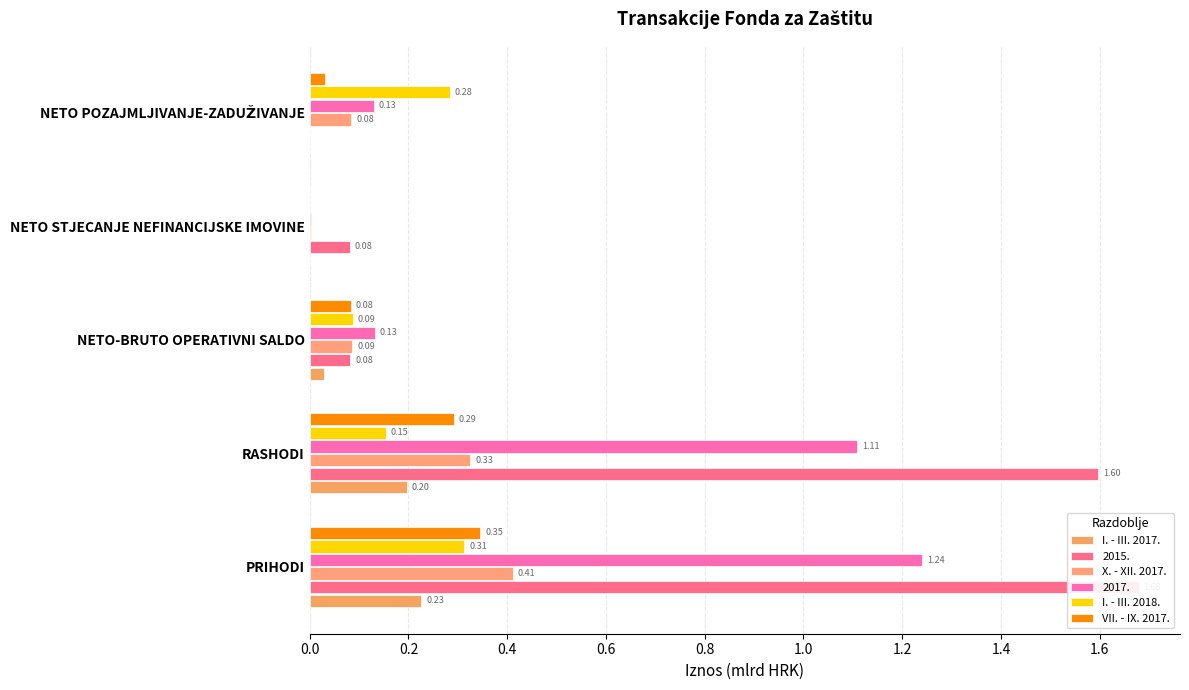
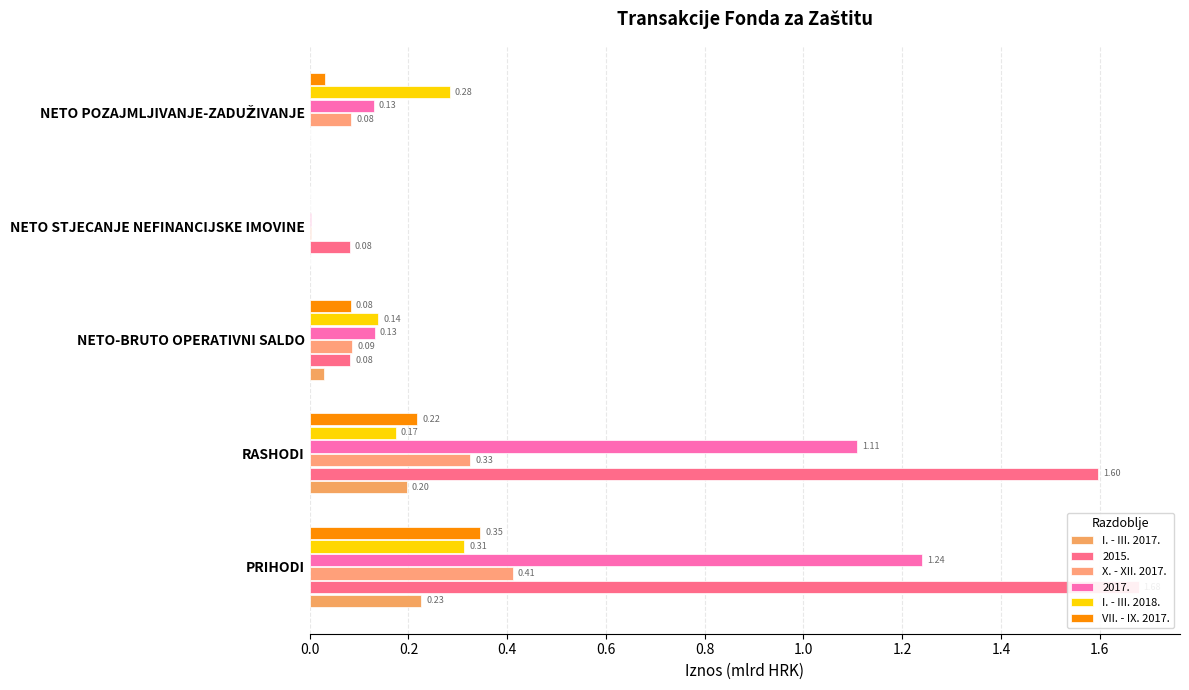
  {
    "I. - III. 2018.": {
      "NETO POZAJMLJIVANJE-ZADUŽIVANJE": 0.28,
-     "NETO-BRUTO OPERATIVNI SALDO": 0.09,
-     "RASHODI": 0.15,
+     "NETO-BRUTO OPERATIVNI SALDO": 0.14,
+     "RASHODI": 0.17,
      "PRIHODI": 0.31
    },
    "VII. - IX. 2017.": {
      "NETO-BRUTO OPERATIVNI SALDO": 0.08,
-     "RASHODI": 0.29,
+     "RASHODI": 0.22,
      "PRIHODI": 0.35
    }
  }
